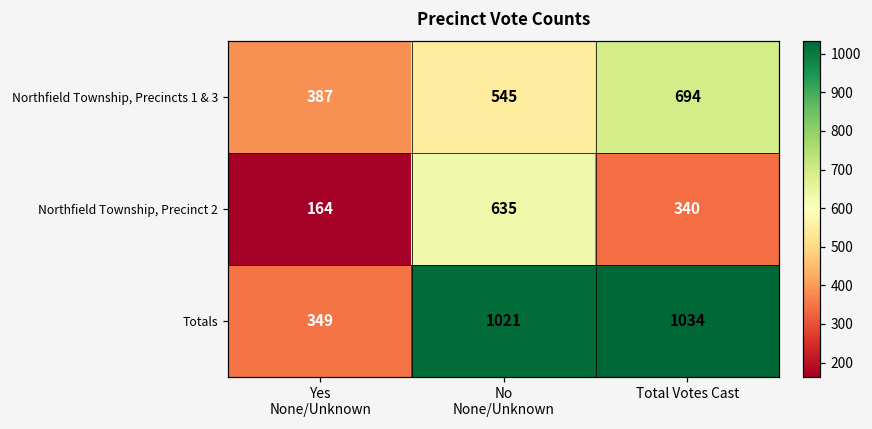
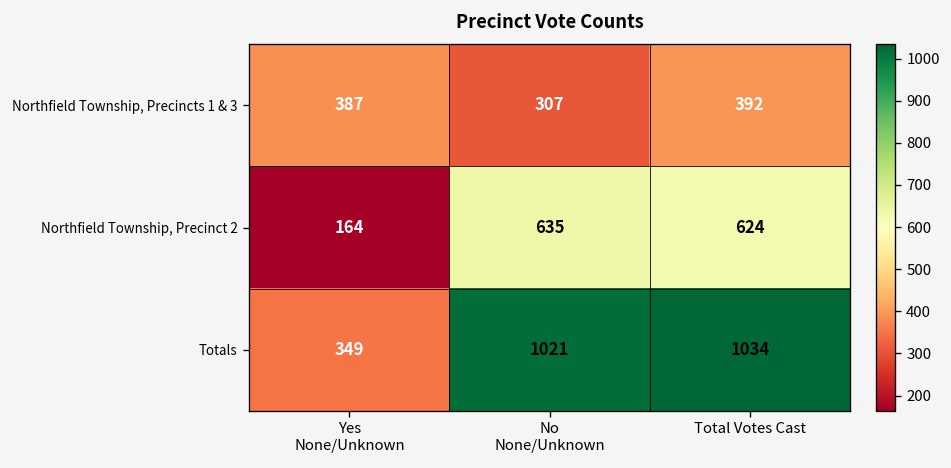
  {
    "Northfield Township, Precincts 1 & 3": {
      "Yes None/Unknown": 387,
-     "No None/Unknown": 545,
-     "Total Votes Cast": 694
+     "No None/Unknown": 307,
+     "Total Votes Cast": 392
    },
    "Northfield Township, Precinct 2": {
      "Yes None/Unknown": 164,
      "No None/Unknown": 635,
-     "Total Votes Cast": 340
+     "Total Votes Cast": 624
    },
    "Totals": {
      "Yes None/Unknown": 349,
      "No None/Unknown": 1021,
      "Total Votes Cast": 1034
    }
  }
